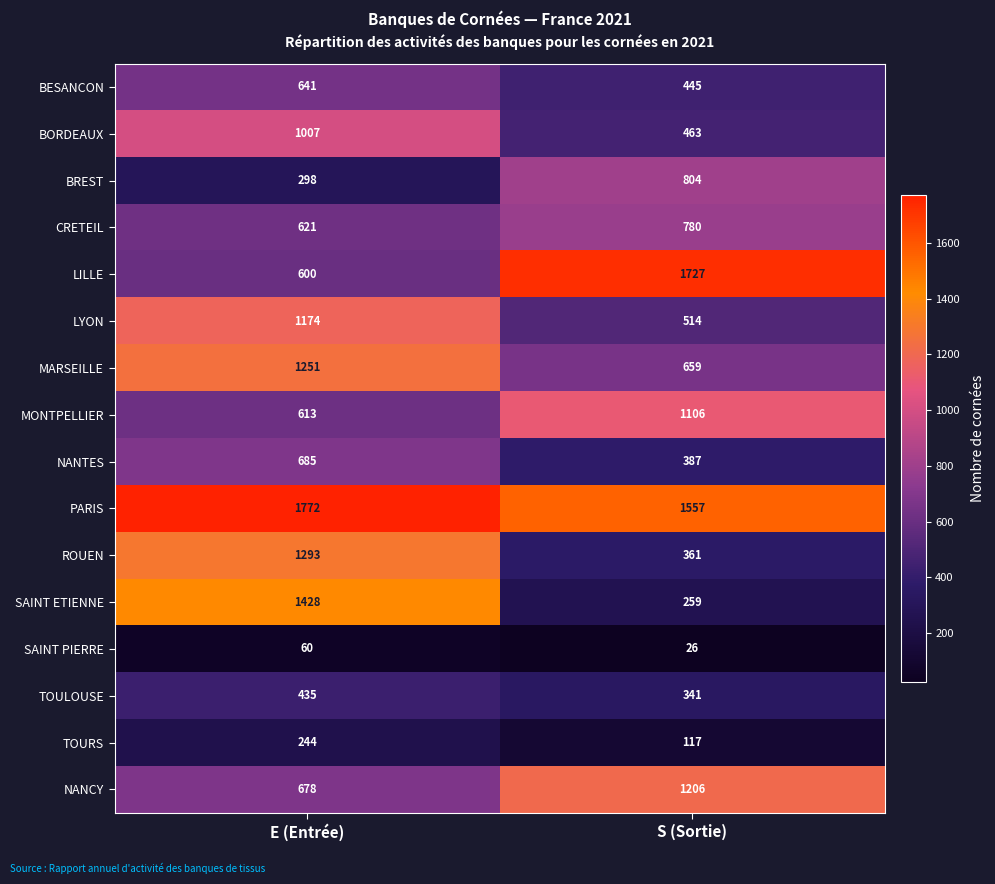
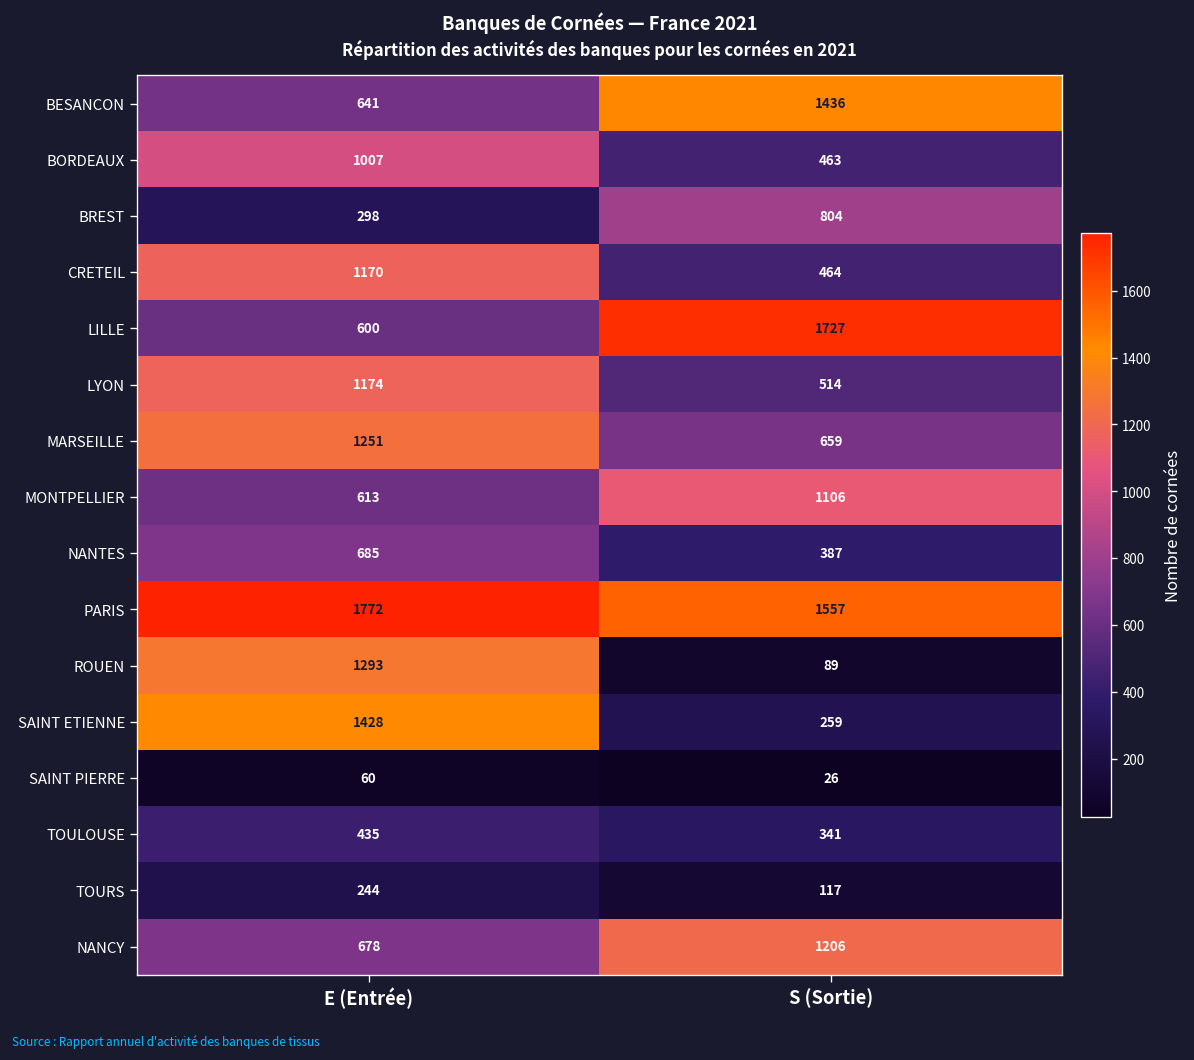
  {
    "BESANCON": {
      "E (Entrée)": 641,
-     "S (Sortie)": 445
+     "S (Sortie)": 1436
    },
    "BORDEAUX": {
      "E (Entrée)": 1007,
      "S (Sortie)": 463
    },
    "BREST": {
      "E (Entrée)": 298,
      "S (Sortie)": 804
    },
    "CRETEIL": {
-     "E (Entrée)": 621,
-     "S (Sortie)": 780
+     "E (Entrée)": 1170,
+     "S (Sortie)": 464
    },
    "LILLE": {
      "E (Entrée)": 600,
      "S (Sortie)": 1727
    },
    "LYON": {
      "E (Entrée)": 1174,
      "S (Sortie)": 514
    },
    "MARSEILLE": {
      "E (Entrée)": 1251,
      "S (Sortie)": 659
    },
    "MONTPELLIER": {
      "E (Entrée)": 613,
      "S (Sortie)": 1106
    },
    "NANTES": {
      "E (Entrée)": 685,
      "S (Sortie)": 387
    },
    "PARIS": {
      "E (Entrée)": 1772,
      "S (Sortie)": 1557
    },
    "ROUEN": {
      "E (Entrée)": 1293,
-     "S (Sortie)": 361
+     "S (Sortie)": 89
    },
    "SAINT ETIENNE": {
      "E (Entrée)": 1428,
      "S (Sortie)": 259
    },
    "SAINT PIERRE": {
      "E (Entrée)": 60,
      "S (Sortie)": 26
    },
    "TOULOUSE": {
      "E (Entrée)": 435,
      "S (Sortie)": 341
    },
    "TOURS": {
      "E (Entrée)": 244,
      "S (Sortie)": 117
    },
    "NANCY": {
      "E (Entrée)": 678,
      "S (Sortie)": 1206
    }
  }
